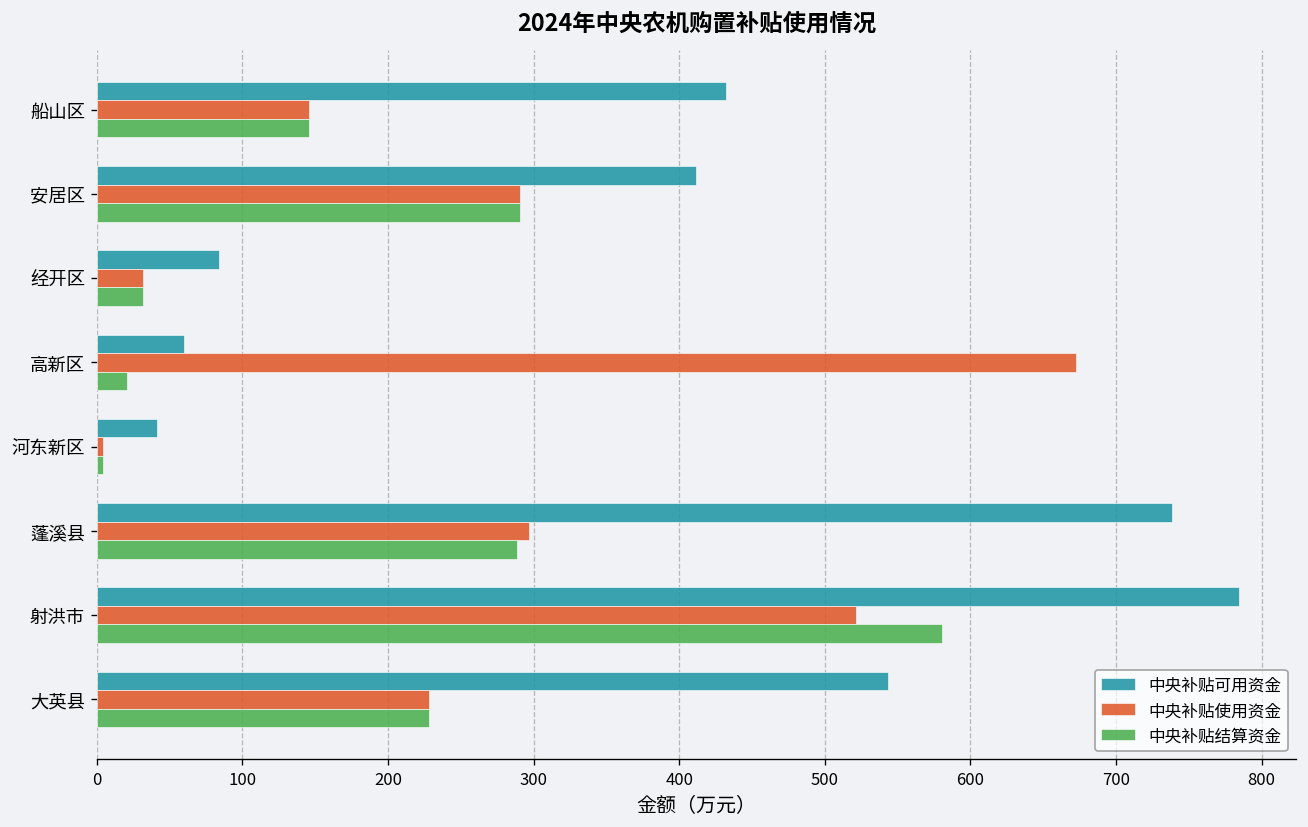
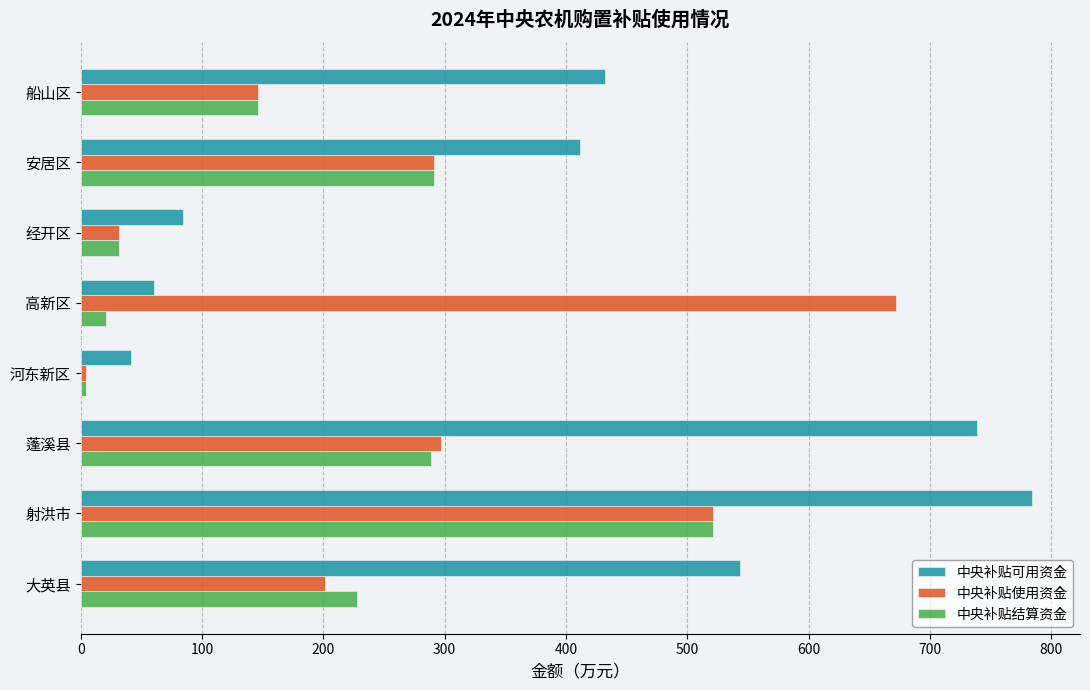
  {
    "中央补贴可用资金": {
      "船山区": 432,
      "安居区": 412,
      "经开区": 84,
      "高新区": 60,
      "河东新区": 41,
      "蓬溪县": 739,
      "射洪市": 784,
      "大英县": 543
    },
    "中央补贴使用资金": {
      "船山区": 146,
      "安居区": 291,
      "经开区": 32,
      "高新区": 672,
      "河东新区": 4,
      "蓬溪县": 297,
      "射洪市": 521,
-     "大英县": 228
+     "大英县": 201
    },
    "中央补贴结算资金": {
      "船山区": 146,
      "安居区": 291,
      "经开区": 32,
      "高新区": 21,
      "河东新区": 4,
      "蓬溪县": 288,
-     "射洪市": 580,
+     "射洪市": 521,
      "大英县": 228
    }
  }
